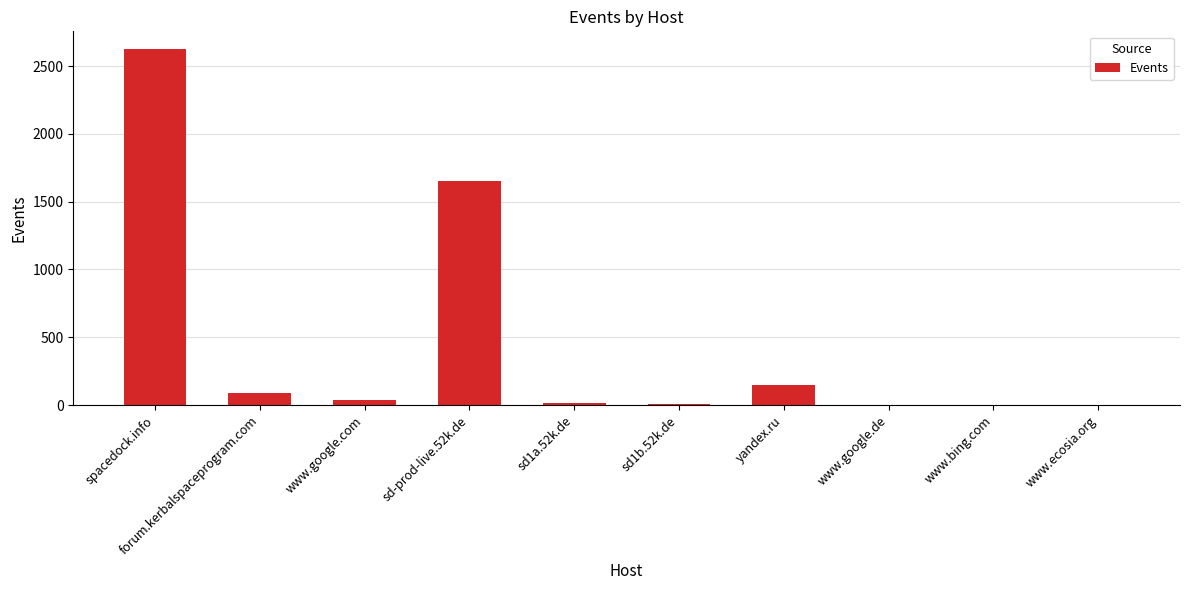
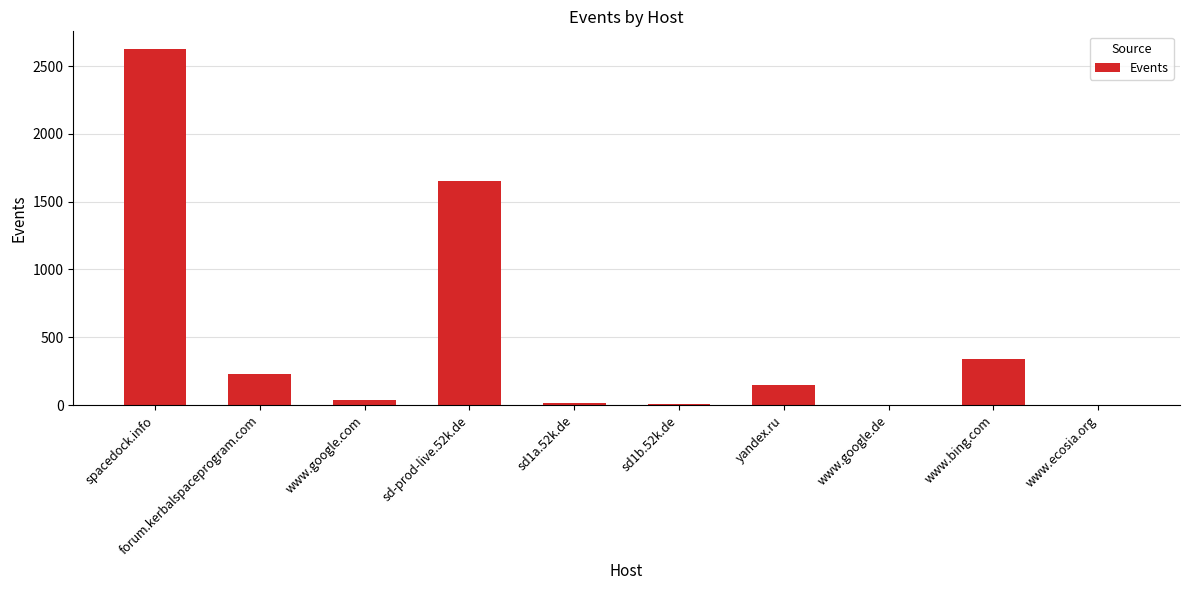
  {
    "spacedock.info": 2630,
-   "forum.kerbalspaceprogram.com": 90,
+   "forum.kerbalspaceprogram.com": 230,
    "www.google.com": 40,
    "sd-prod-live.52k.de": 1650,
    "yandex.ru": 150,
-   "www.bing.com": 0
+   "www.bing.com": 340
  }
